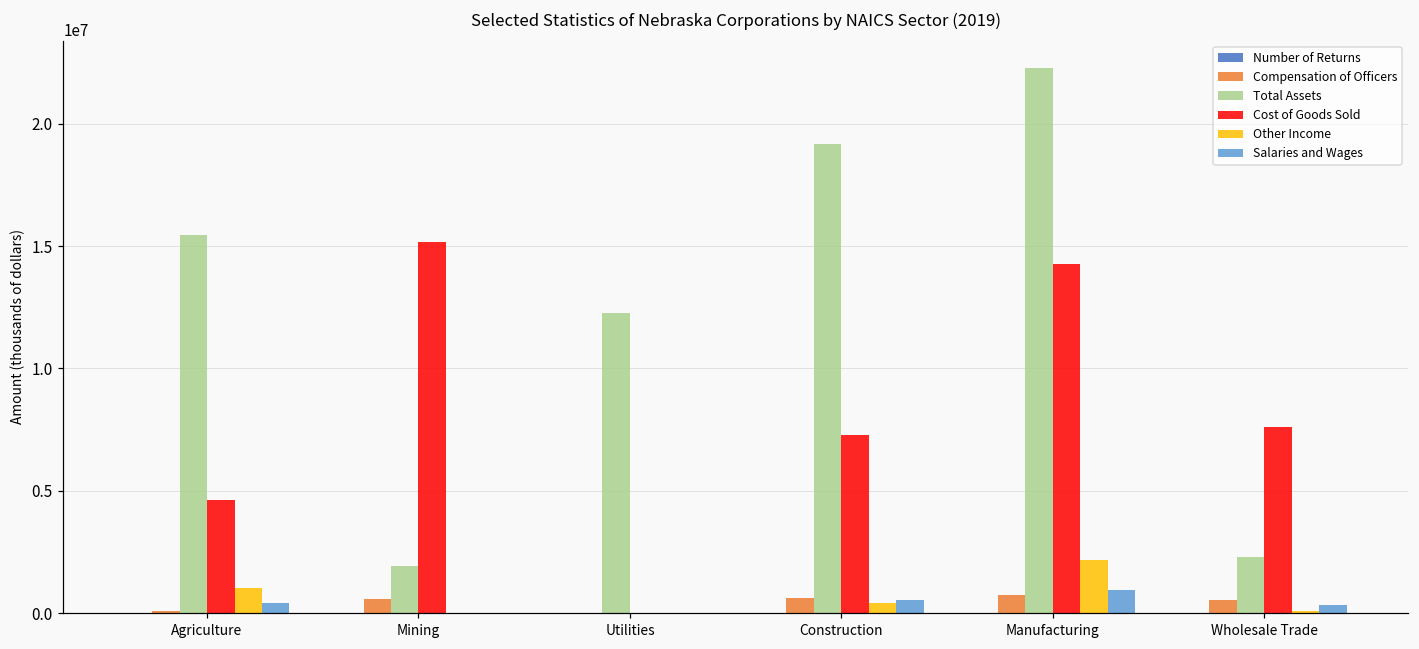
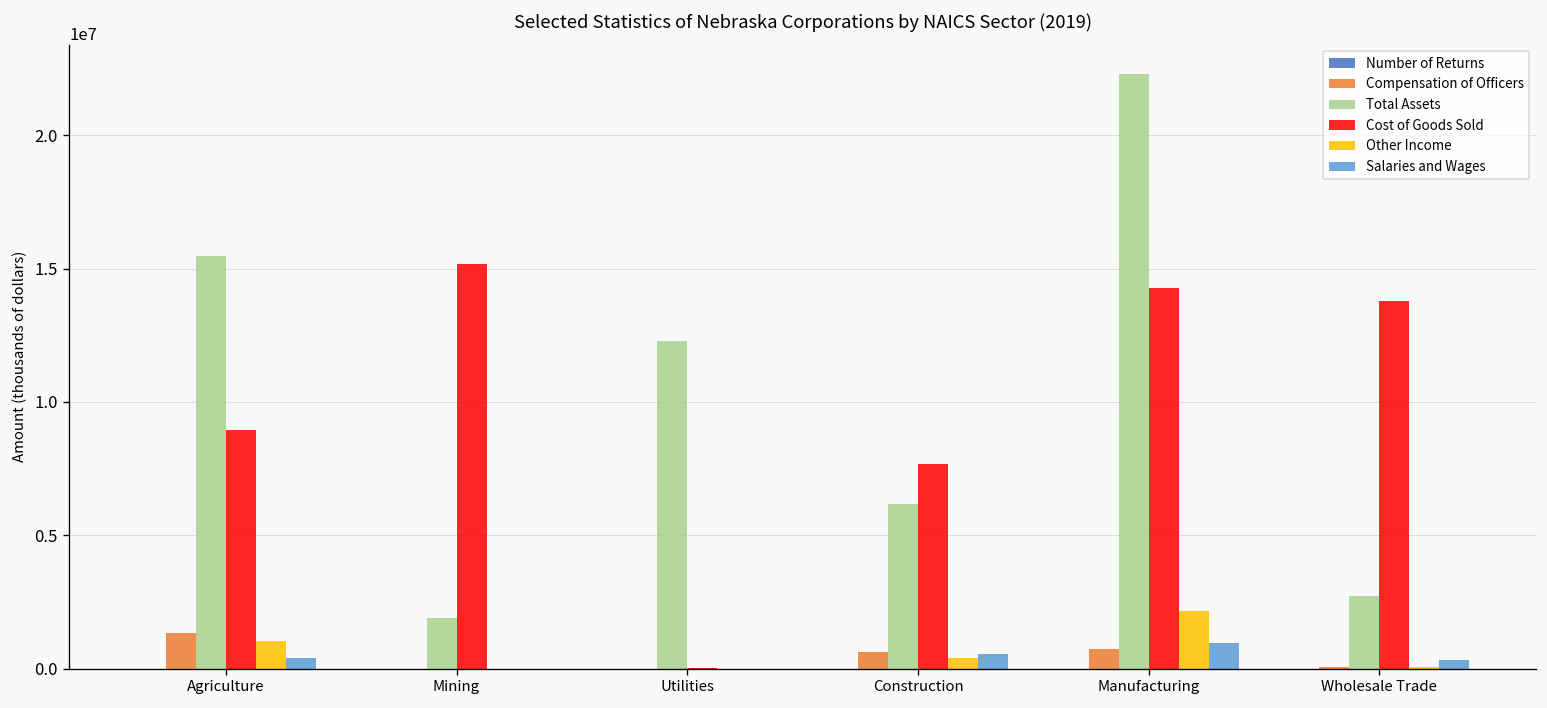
  {
    "Compensation of Officers": {
-     "Agriculture": 100000,
-     "Mining": 600000,
+     "Agriculture": 1300000,
+     "Mining": 0,
      "Construction": 600000,
      "Manufacturing": 800000,
-     "Wholesale Trade": 500000
+     "Wholesale Trade": 100000
    },
    "Total Assets": {
      "Agriculture": 15500000,
      "Mining": 1900000,
      "Utilities": 12300000,
-     "Construction": 19200000,
+     "Construction": 6200000,
      "Manufacturing": 22300000,
-     "Wholesale Trade": 2300000
+     "Wholesale Trade": 2700000
    },
    "Cost of Goods Sold": {
-     "Agriculture": 4600000,
+     "Agriculture": 8900000,
      "Mining": 15200000,
-     "Construction": 7300000,
+     "Construction": 7700000,
      "Manufacturing": 14300000,
-     "Wholesale Trade": 7600000
+     "Wholesale Trade": 13800000
    },
    "Other Income": {
      "Agriculture": 1000000,
      "Construction": 400000,
      "Manufacturing": 2200000
    }
  }
